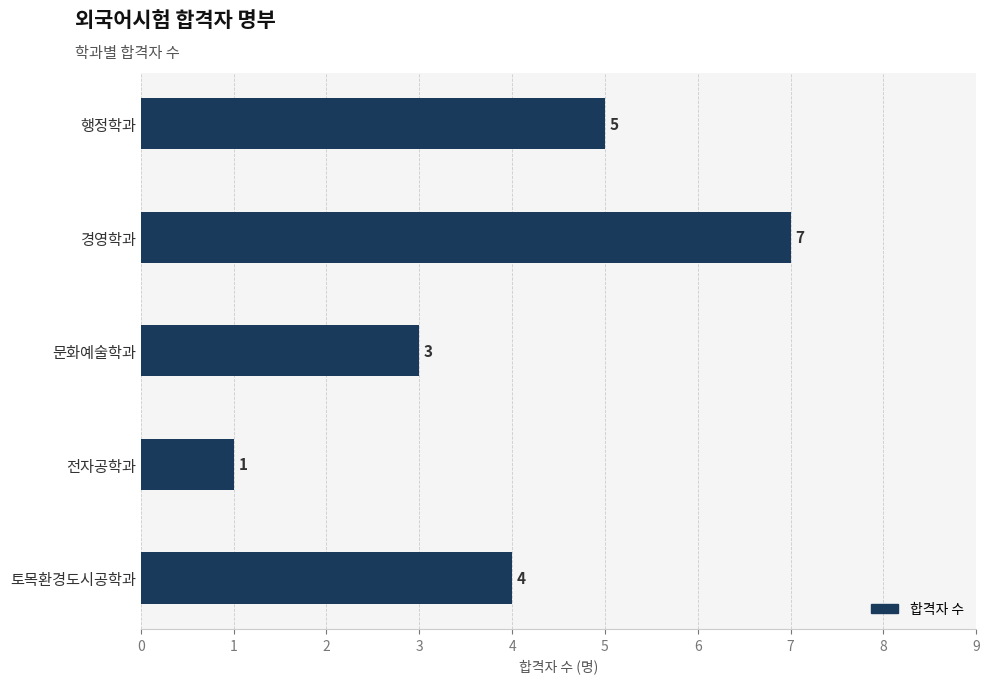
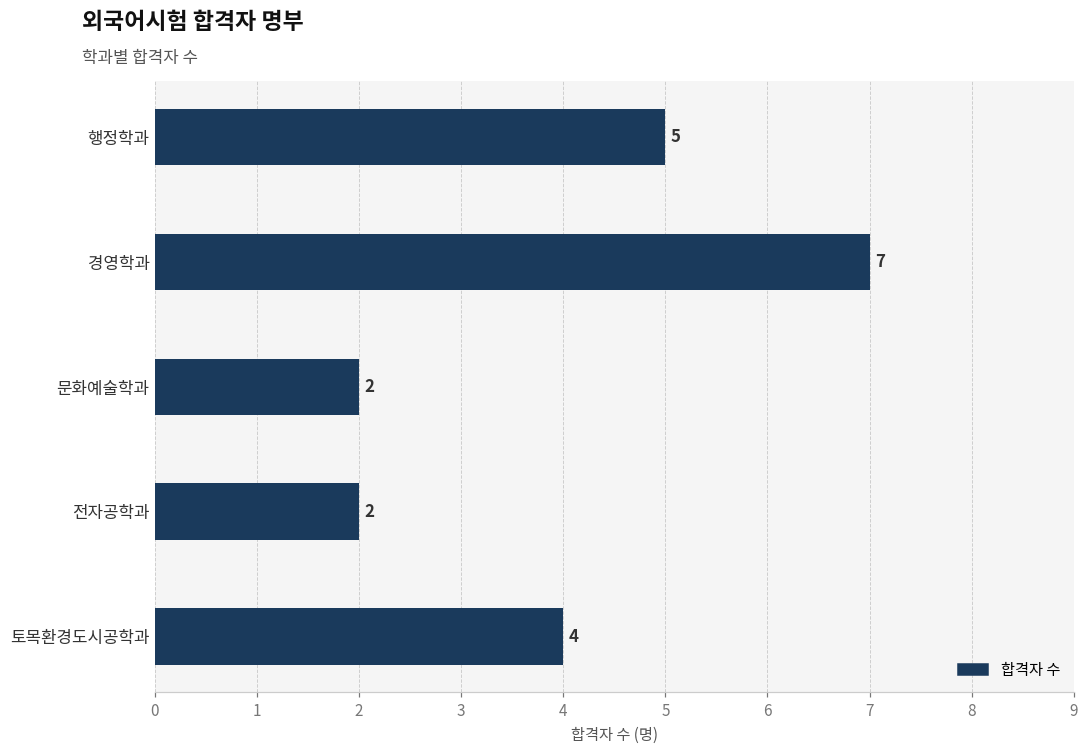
  {
    "행정학과": 5,
    "경영학과": 7,
-   "문화예술학과": 3,
-   "전자공학과": 1,
+   "문화예술학과": 2,
+   "전자공학과": 2,
    "토목환경도시공학과": 4
  }
